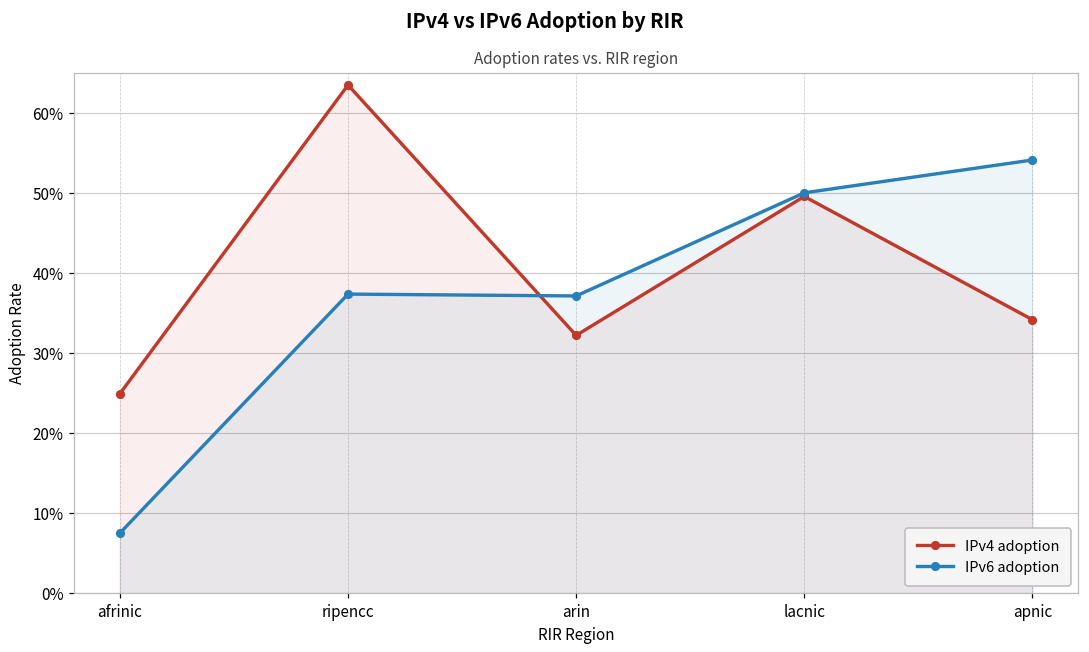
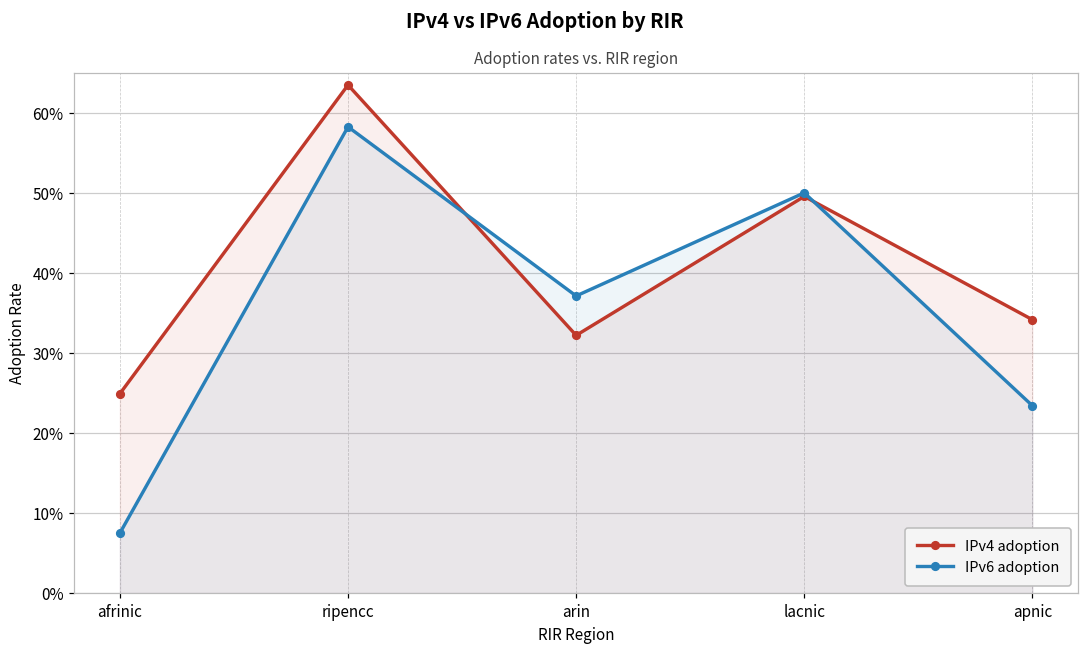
  {
    "IPv4 adoption": {
      "afrinic": "25%",
      "ripencc": "63%",
      "arin": "32%",
      "lacnic": "50%",
      "apnic": "34%"
    },
    "IPv6 adoption": {
      "afrinic": "8%",
-     "ripencc": "37%",
+     "ripencc": "58%",
      "arin": "37%",
      "lacnic": "50%",
-     "apnic": "54%"
+     "apnic": "23%"
    }
  }
